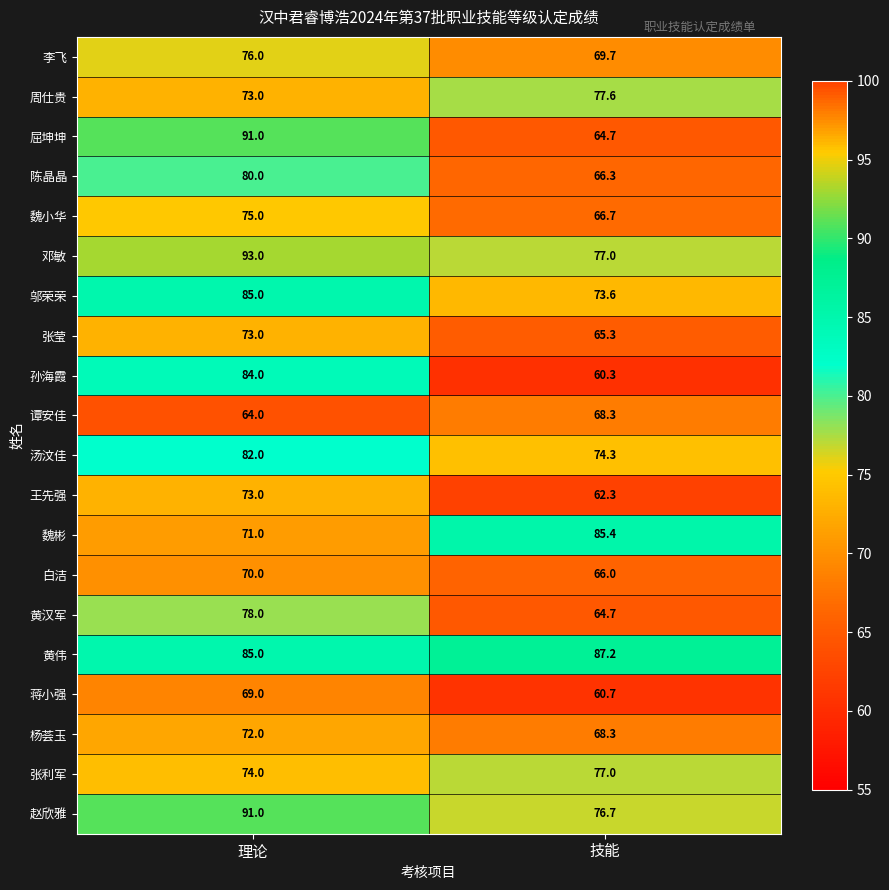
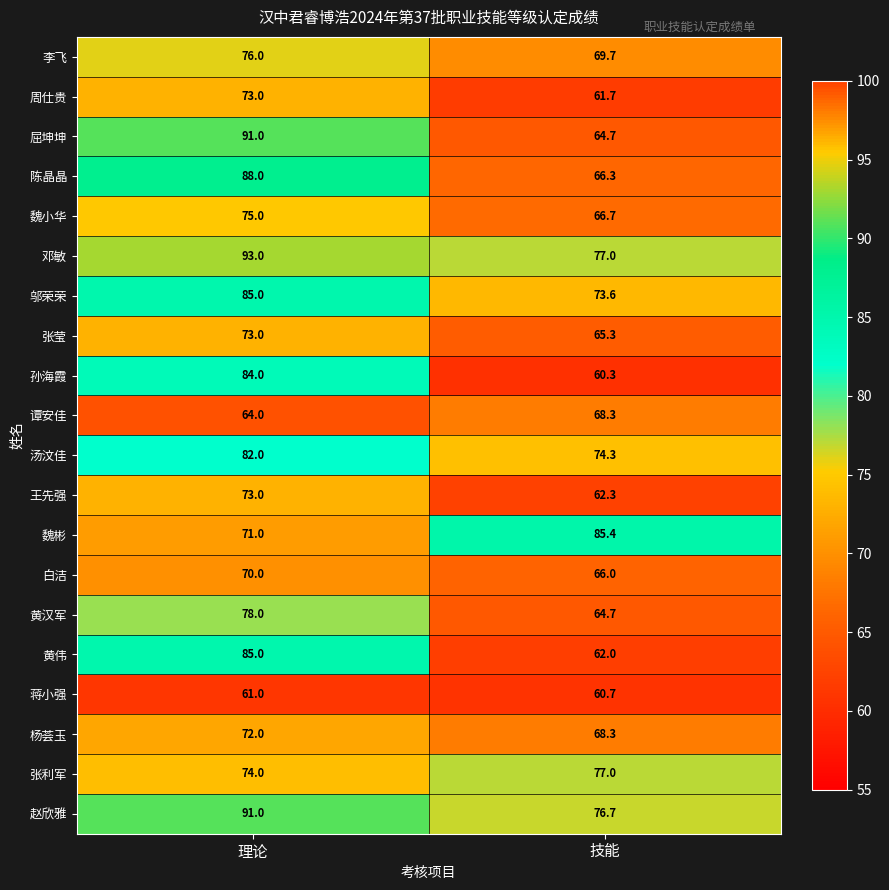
  {
    "李飞": {
      "理论": 76.0,
      "技能": 69.7
    },
    "周仕贵": {
      "理论": 73.0,
-     "技能": 77.6
+     "技能": 61.7
    },
    "屈坤坤": {
      "理论": 91.0,
      "技能": 64.7
    },
    "陈晶晶": {
-     "理论": 80.0,
+     "理论": 88.0,
      "技能": 66.3
    },
    "魏小华": {
      "理论": 75.0,
      "技能": 66.7
    },
    "邓敏": {
      "理论": 93.0,
      "技能": 77.0
    },
    "邬荣荣": {
      "理论": 85.0,
      "技能": 73.6
    },
    "张莹": {
      "理论": 73.0,
      "技能": 65.3
    },
    "孙海霞": {
      "理论": 84.0,
      "技能": 60.3
    },
    "谭安佳": {
      "理论": 64.0,
      "技能": 68.3
    },
    "汤汶佳": {
      "理论": 82.0,
      "技能": 74.3
    },
    "王先强": {
      "理论": 73.0,
      "技能": 62.3
    },
    "魏彬": {
      "理论": 71.0,
      "技能": 85.4
    },
    "白洁": {
      "理论": 70.0,
      "技能": 66.0
    },
    "黄汉军": {
      "理论": 78.0,
      "技能": 64.7
    },
    "黄伟": {
      "理论": 85.0,
-     "技能": 87.2
+     "技能": 62.0
    },
    "蒋小强": {
-     "理论": 69.0,
+     "理论": 61.0,
      "技能": 60.7
    },
    "杨荟玉": {
      "理论": 72.0,
      "技能": 68.3
    },
    "张利军": {
      "理论": 74.0,
      "技能": 77.0
    },
    "赵欣雅": {
      "理论": 91.0,
      "技能": 76.7
    }
  }
